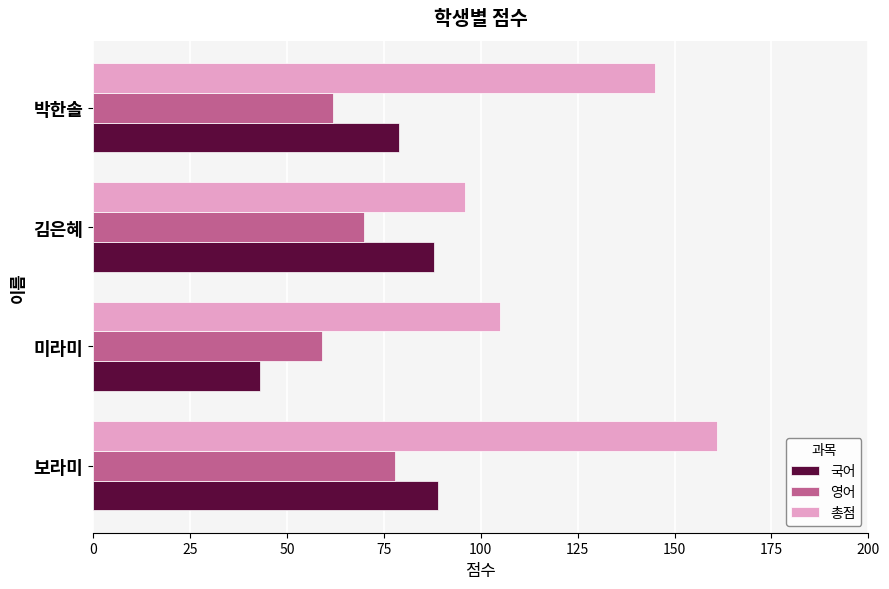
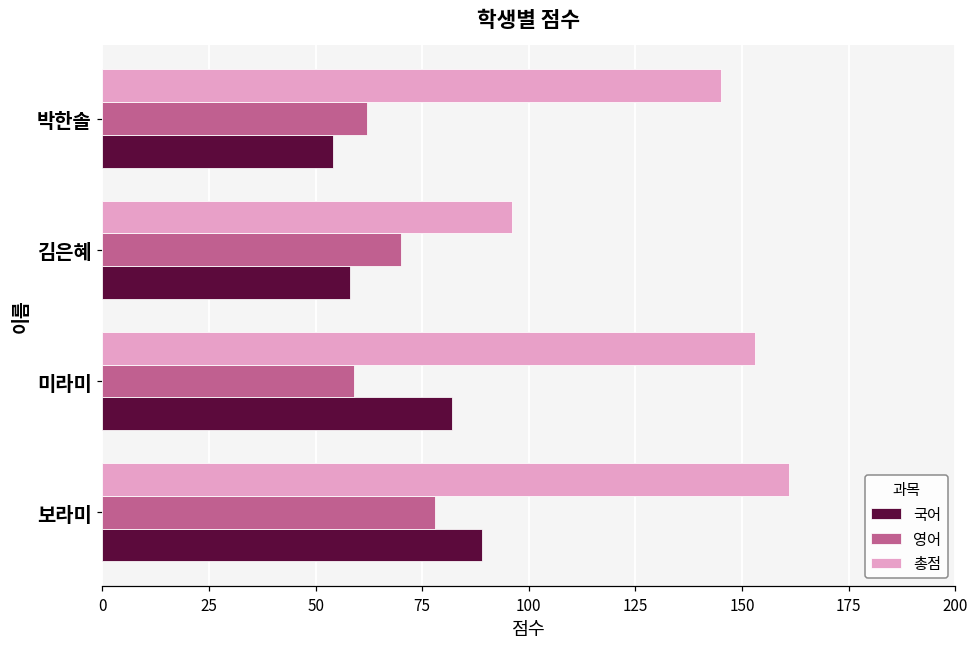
  {
    "국어": {
-     "박한솔": 79,
-     "김은혜": 88,
-     "미라미": 43,
+     "박한솔": 54,
+     "김은혜": 58,
+     "미라미": 82,
      "보라미": 89
    },
    "영어": {
      "박한솔": 62,
      "김은혜": 70,
      "미라미": 59,
      "보라미": 78
    },
    "총점": {
      "박한솔": 145,
      "김은혜": 96,
-     "미라미": 105,
+     "미라미": 153,
      "보라미": 161
    }
  }
